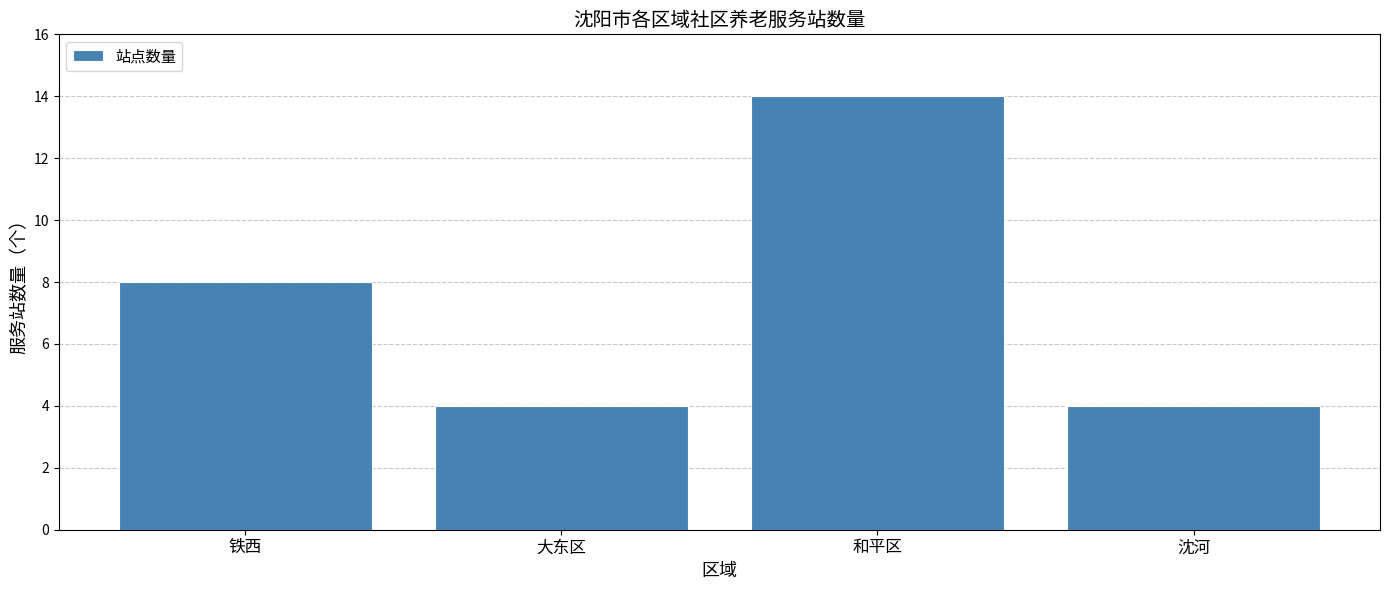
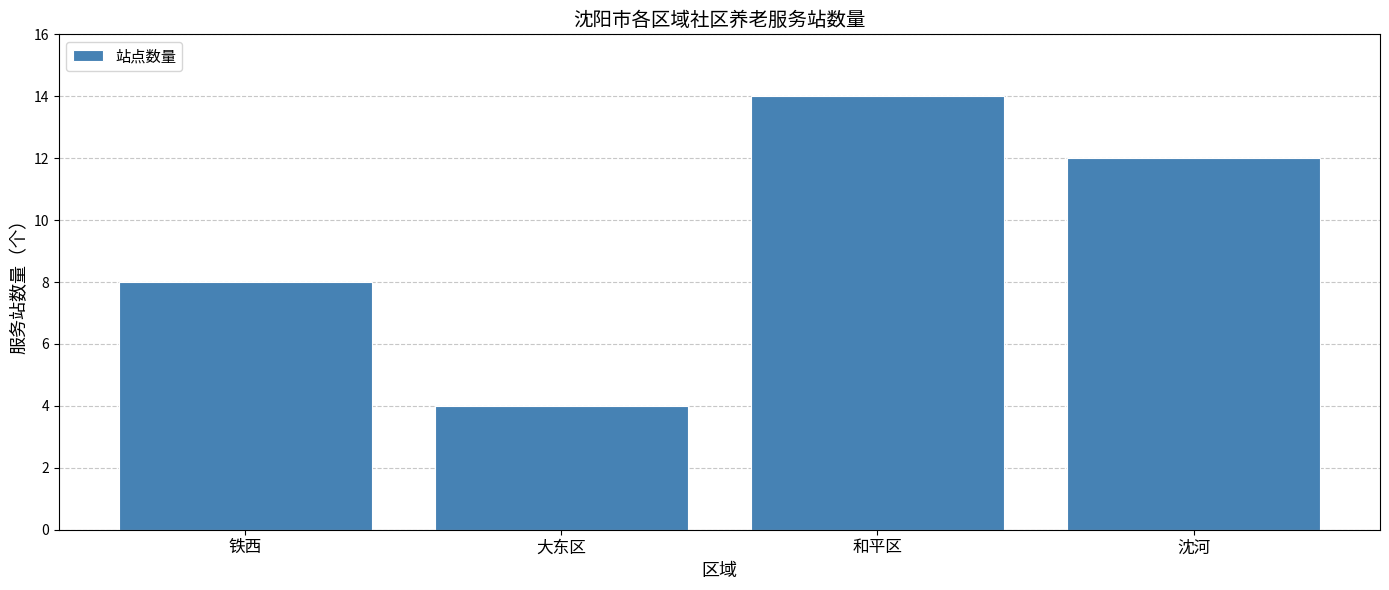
  {
    "铁西": 8,
    "大东区": 4,
    "和平区": 14,
-   "沈河": 4
+   "沈河": 12
  }
